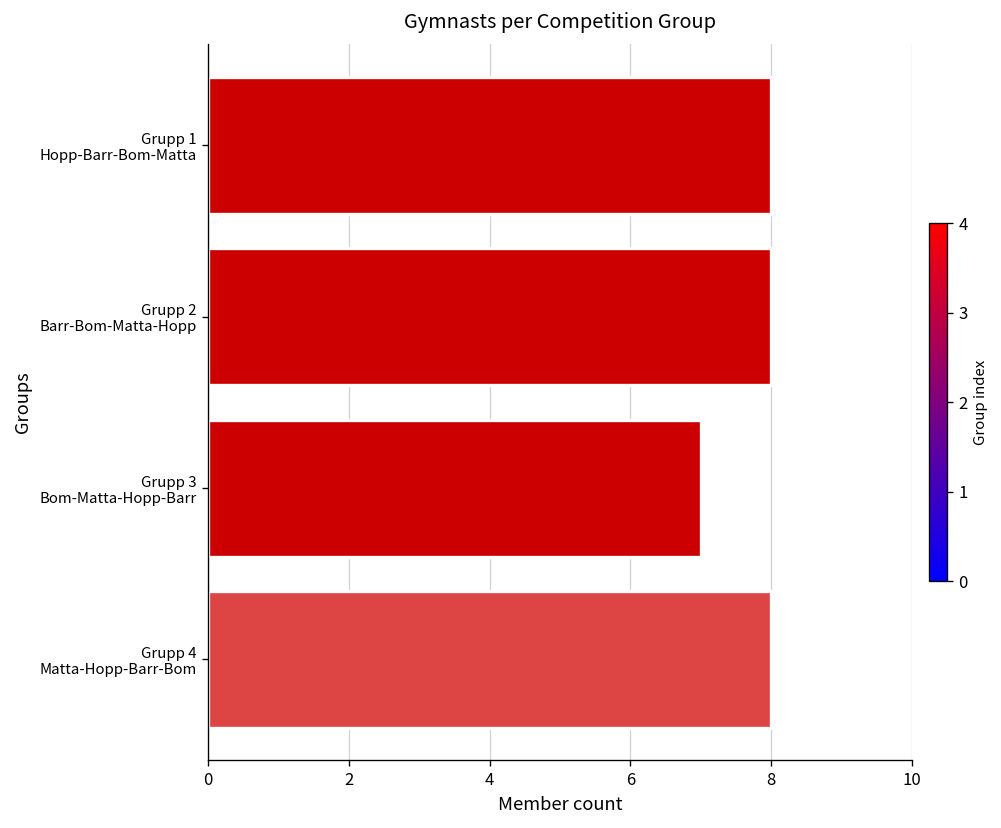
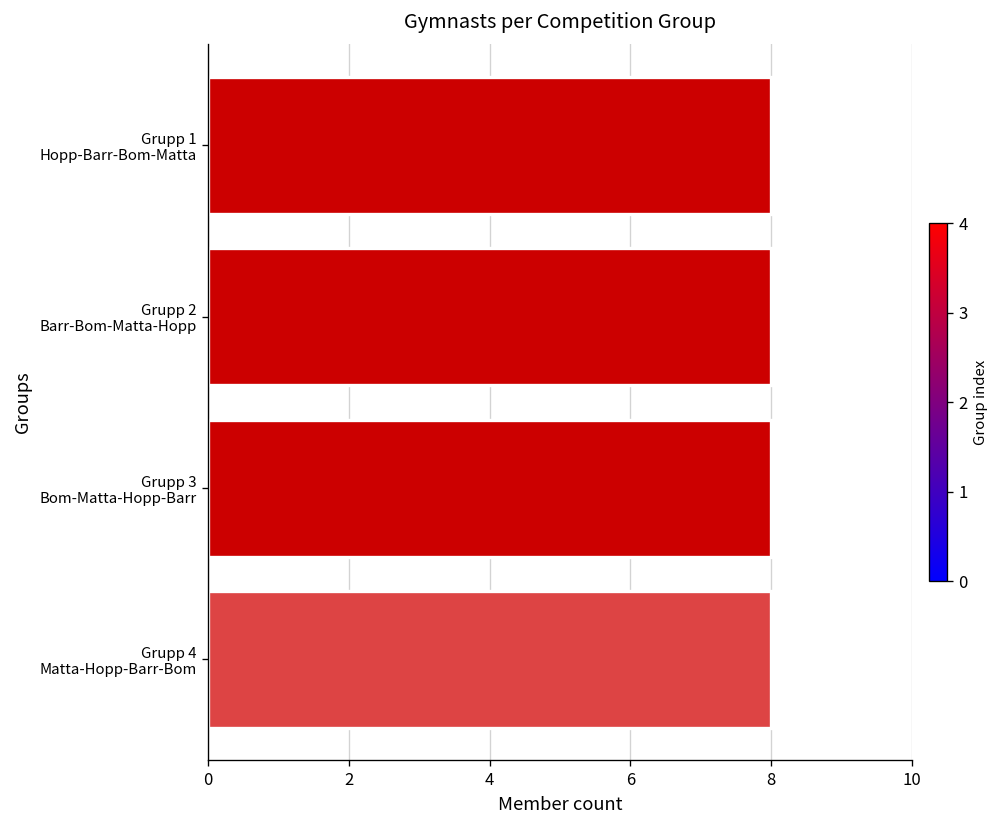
  {
    "Grupp 1 Hopp-Barr-Bom-Matta": 8,
    "Grupp 2 Barr-Bom-Matta-Hopp": 8,
-   "Grupp 3 Bom-Matta-Hopp-Barr": 7,
+   "Grupp 3 Bom-Matta-Hopp-Barr": 8,
    "Grupp 4 Matta-Hopp-Barr-Bom": 8
  }
